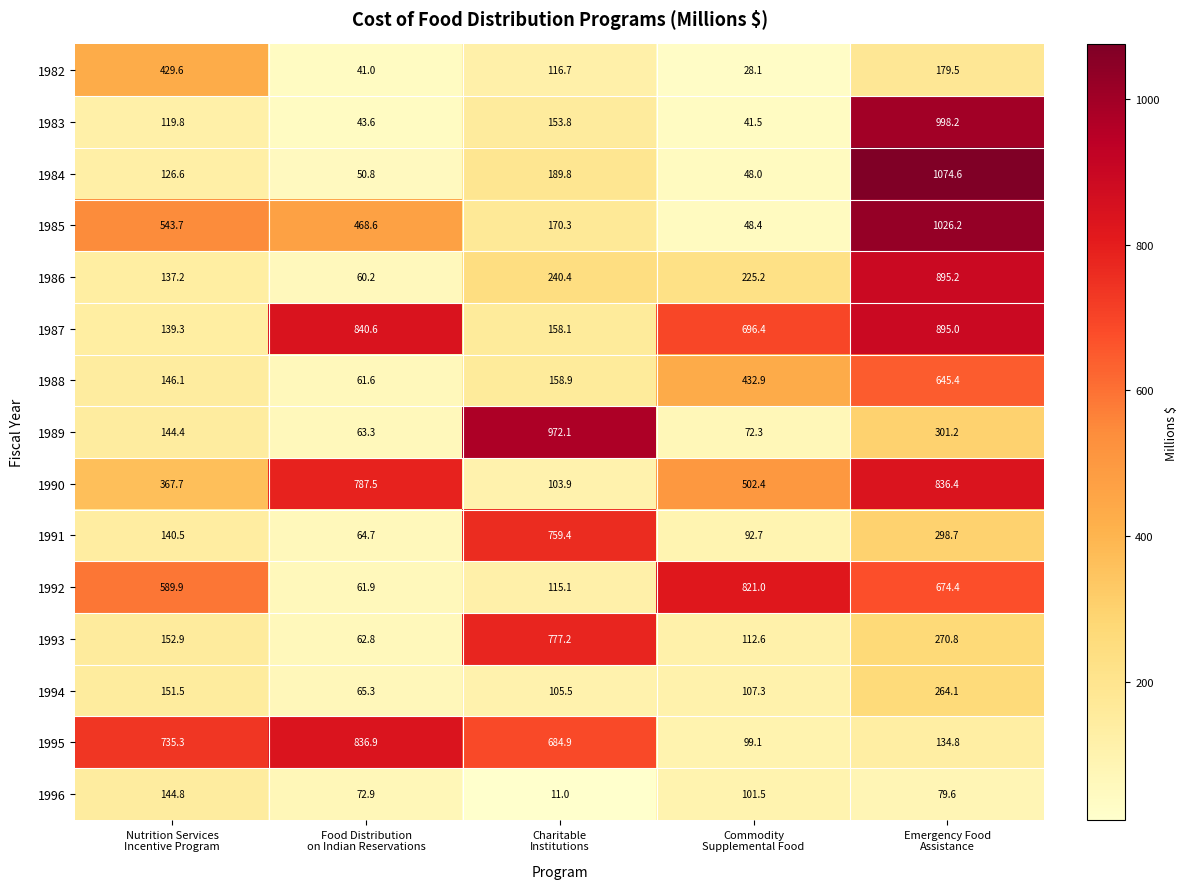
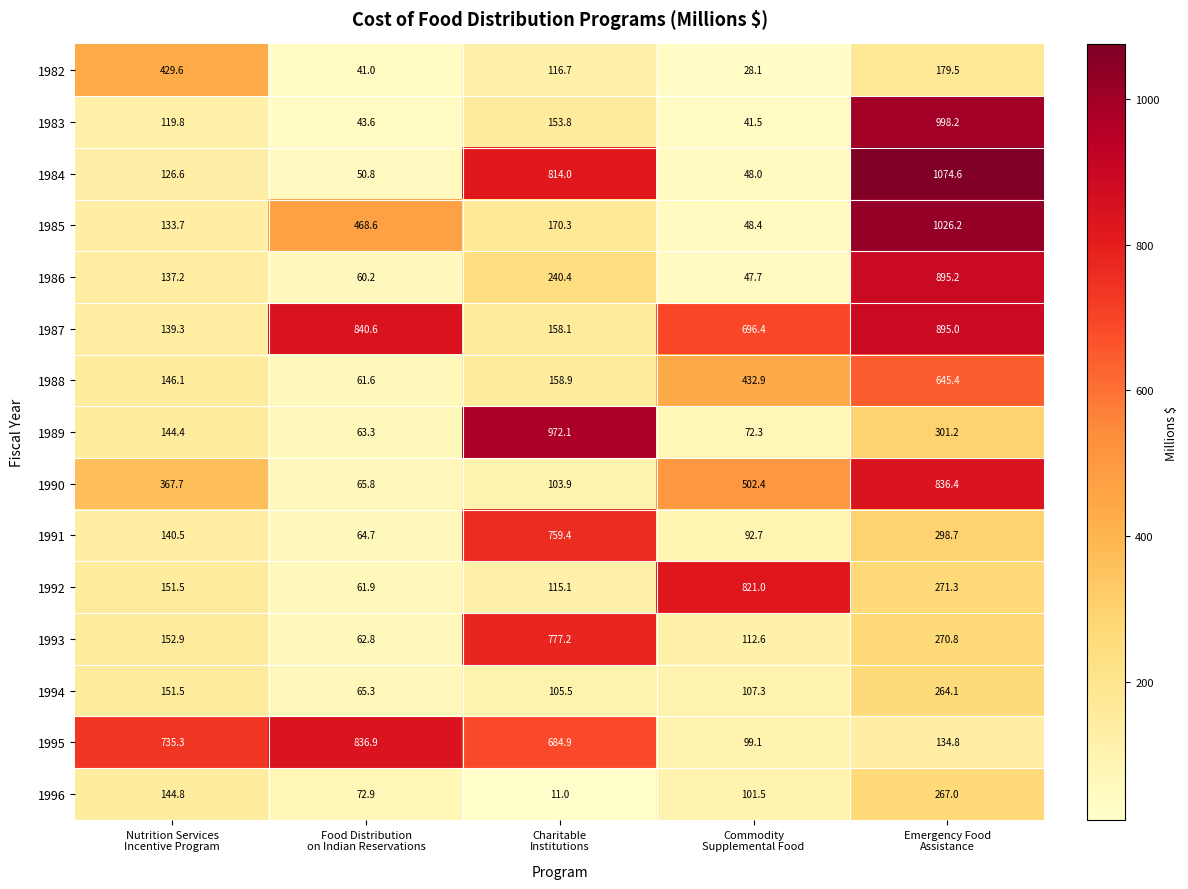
  {
    "1982": {
      "Nutrition Services Incentive Program": 429.6,
      "Food Distribution on Indian Reservations": 41.0,
      "Charitable Institutions": 116.7,
      "Commodity Supplemental Food": 28.1,
      "Emergency Food Assistance": 179.5
    },
    "1983": {
      "Nutrition Services Incentive Program": 119.8,
      "Food Distribution on Indian Reservations": 43.6,
      "Charitable Institutions": 153.8,
      "Commodity Supplemental Food": 41.5,
      "Emergency Food Assistance": 998.2
    },
    "1984": {
      "Nutrition Services Incentive Program": 126.6,
      "Food Distribution on Indian Reservations": 50.8,
-     "Charitable Institutions": 189.8,
+     "Charitable Institutions": 814.0,
      "Commodity Supplemental Food": 48.0,
      "Emergency Food Assistance": 1074.6
    },
    "1985": {
-     "Nutrition Services Incentive Program": 543.7,
+     "Nutrition Services Incentive Program": 133.7,
      "Food Distribution on Indian Reservations": 468.6,
      "Charitable Institutions": 170.3,
      "Commodity Supplemental Food": 48.4,
      "Emergency Food Assistance": 1026.2
    },
    "1986": {
      "Nutrition Services Incentive Program": 137.2,
      "Food Distribution on Indian Reservations": 60.2,
      "Charitable Institutions": 240.4,
-     "Commodity Supplemental Food": 225.2,
+     "Commodity Supplemental Food": 47.7,
      "Emergency Food Assistance": 895.2
    },
    "1987": {
      "Nutrition Services Incentive Program": 139.3,
      "Food Distribution on Indian Reservations": 840.6,
      "Charitable Institutions": 158.1,
      "Commodity Supplemental Food": 696.4,
      "Emergency Food Assistance": 895.0
    },
    "1988": {
      "Nutrition Services Incentive Program": 146.1,
      "Food Distribution on Indian Reservations": 61.6,
      "Charitable Institutions": 158.9,
      "Commodity Supplemental Food": 432.9,
      "Emergency Food Assistance": 645.4
    },
    "1989": {
      "Nutrition Services Incentive Program": 144.4,
      "Food Distribution on Indian Reservations": 63.3,
      "Charitable Institutions": 972.1,
      "Commodity Supplemental Food": 72.3,
      "Emergency Food Assistance": 301.2
    },
    "1990": {
      "Nutrition Services Incentive Program": 367.7,
-     "Food Distribution on Indian Reservations": 787.5,
+     "Food Distribution on Indian Reservations": 65.8,
      "Charitable Institutions": 103.9,
      "Commodity Supplemental Food": 502.4,
      "Emergency Food Assistance": 836.4
    },
    "1991": {
      "Nutrition Services Incentive Program": 140.5,
      "Food Distribution on Indian Reservations": 64.7,
      "Charitable Institutions": 759.4,
      "Commodity Supplemental Food": 92.7,
      "Emergency Food Assistance": 298.7
    },
    "1992": {
-     "Nutrition Services Incentive Program": 589.9,
+     "Nutrition Services Incentive Program": 151.5,
      "Food Distribution on Indian Reservations": 61.9,
      "Charitable Institutions": 115.1,
      "Commodity Supplemental Food": 821.0,
-     "Emergency Food Assistance": 674.4
+     "Emergency Food Assistance": 271.3
    },
    "1993": {
      "Nutrition Services Incentive Program": 152.9,
      "Food Distribution on Indian Reservations": 62.8,
      "Charitable Institutions": 777.2,
      "Commodity Supplemental Food": 112.6,
      "Emergency Food Assistance": 270.8
    },
    "1994": {
      "Nutrition Services Incentive Program": 151.5,
      "Food Distribution on Indian Reservations": 65.3,
      "Charitable Institutions": 105.5,
      "Commodity Supplemental Food": 107.3,
      "Emergency Food Assistance": 264.1
    },
    "1995": {
      "Nutrition Services Incentive Program": 735.3,
      "Food Distribution on Indian Reservations": 836.9,
      "Charitable Institutions": 684.9,
      "Commodity Supplemental Food": 99.1,
      "Emergency Food Assistance": 134.8
    },
    "1996": {
      "Nutrition Services Incentive Program": 144.8,
      "Food Distribution on Indian Reservations": 72.9,
      "Charitable Institutions": 11.0,
      "Commodity Supplemental Food": 101.5,
-     "Emergency Food Assistance": 79.6
+     "Emergency Food Assistance": 267.0
    }
  }
